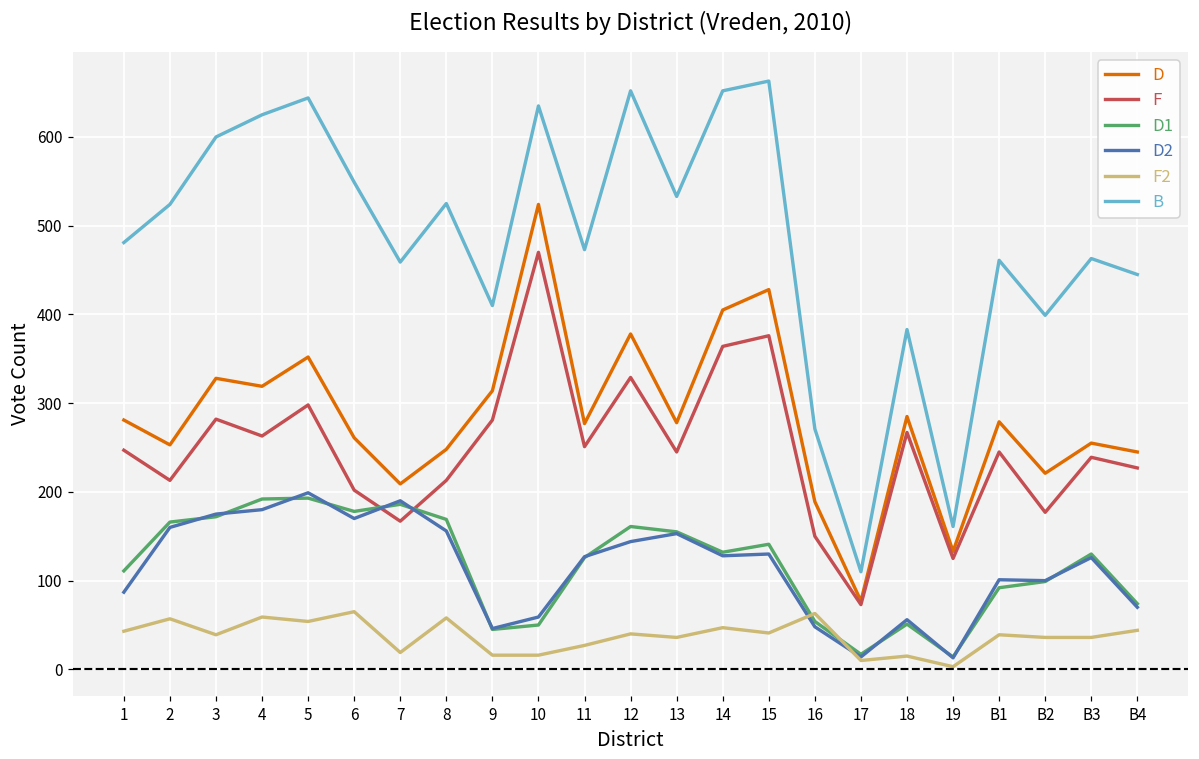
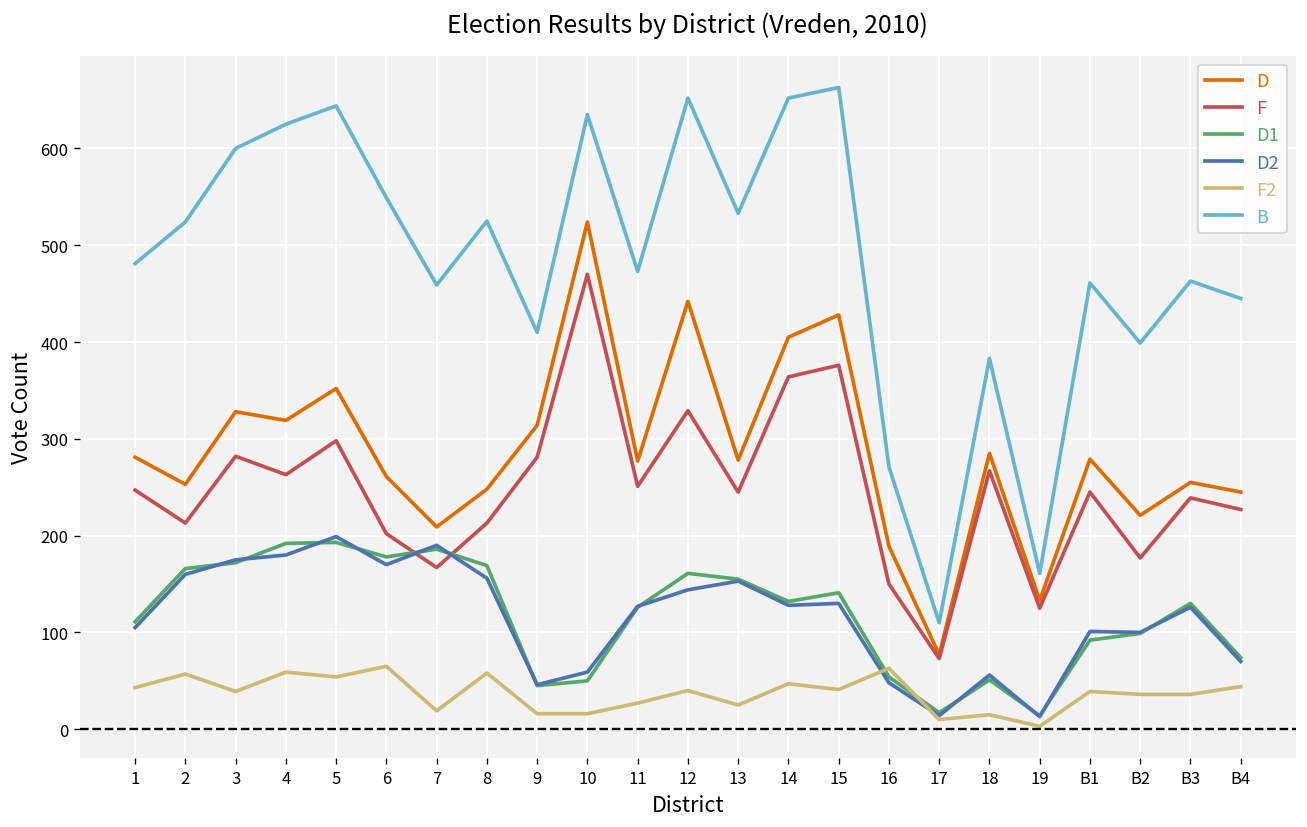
  {
    "D": {
      "1": 280,
      "2": 250,
      "3": 330,
      "4": 320,
      "5": 350,
      "6": 260,
      "7": 210,
      "8": 250,
      "9": 310,
      "10": 520,
      "11": 280,
-     "12": 380,
+     "12": 440,
      "13": 280,
      "14": 410,
      "15": 430,
      "16": 190,
      "17": 80,
      "18": 290,
      "19": 130,
      "B1": 280,
      "B2": 220,
      "B3": 260,
      "B4": 250
    },
    "F": {
      "1": 250,
      "2": 210,
      "3": 280,
      "4": 260,
      "5": 300,
      "6": 200,
      "7": 170,
      "8": 210,
      "9": 280,
      "10": 470,
      "11": 250,
      "12": 330,
      "13": 250,
      "14": 360,
      "15": 380,
      "16": 150,
      "17": 70,
      "18": 270,
      "19": 130,
      "B1": 250,
      "B2": 180,
      "B3": 240,
      "B4": 230
    },
    "D1": {
      "1": 110,
      "2": 170,
      "4": 190,
      "5": 190,
      "6": 180,
      "7": 190,
      "8": 170,
      "10": 50,
      "12": 160,
      "14": 130,
      "15": 140,
      "16": 50,
      "18": 50,
      "B1": 90,
      "B3": 130,
      "B4": 70
    },
    "D2": {
-     "1": 90,
+     "1": 110,
      "2": 160,
      "4": 180,
      "5": 200,
      "6": 170,
      "7": 190,
      "8": 160,
      "10": 60,
      "12": 140,
      "14": 130,
      "15": 130,
      "16": 50,
      "18": 60,
      "B1": 100,
      "B3": 130,
      "B4": 70
    },
    "F2": {
      "1": 40,
      "2": 60,
      "3": 40,
      "4": 60,
      "5": 50,
      "6": 70,
      "7": 20,
      "8": 60,
      "9": 20,
      "10": 20,
      "11": 30,
      "12": 40,
-     "13": 40,
+     "13": 30,
      "14": 50,
      "15": 40,
      "16": 60,
      "17": 10,
      "18": 20,
      "19": 0,
      "B1": 40,
      "B2": 40,
      "B3": 40,
      "B4": 40
    },
    "B": {
      "1": 480,
      "2": 520,
      "3": 600,
      "4": 630,
      "5": 640,
      "6": 550,
      "7": 460,
      "8": 530,
      "9": 410,
      "10": 640,
      "11": 470,
      "12": 650,
      "13": 530,
      "14": 650,
      "15": 660,
      "16": 270,
      "17": 110,
      "18": 380,
      "19": 160,
      "B1": 460,
      "B2": 400,
      "B3": 460,
      "B4": 450
    }
  }
